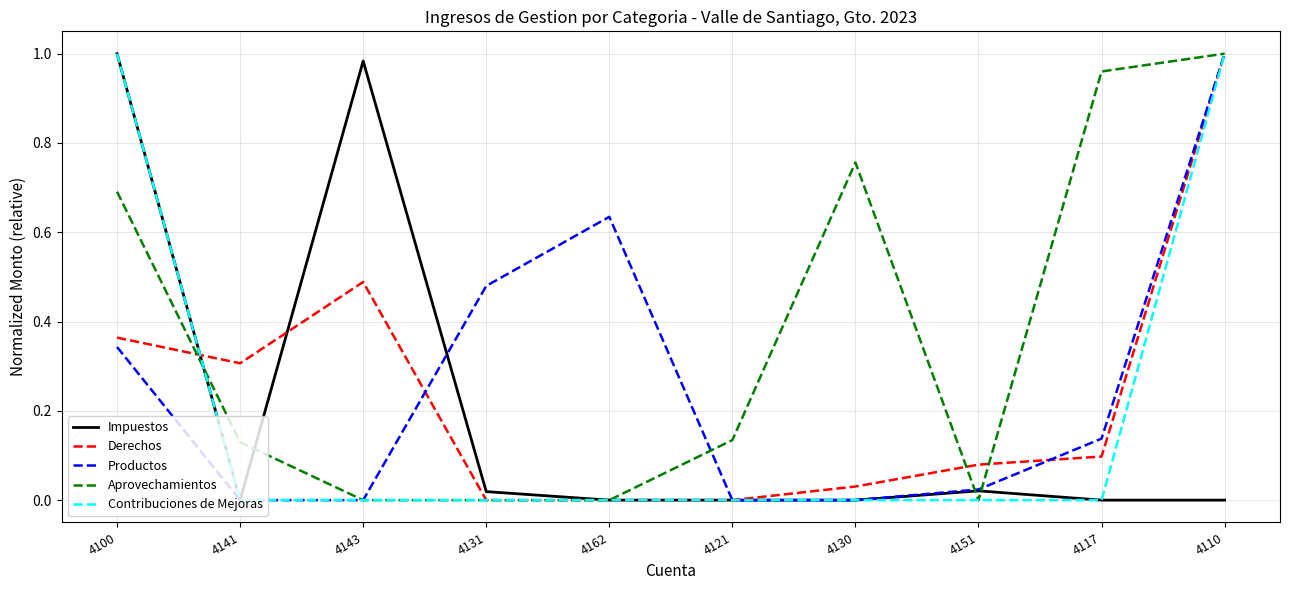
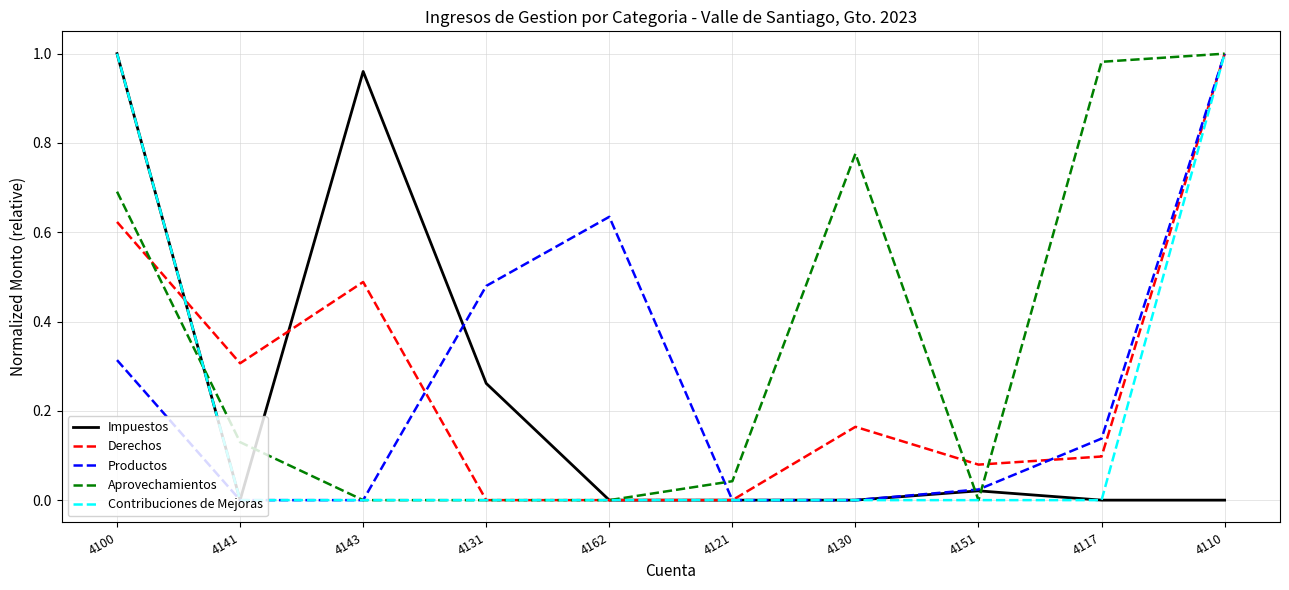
  {
    "Impuestos": {
-     "4143": 0.98,
-     "4131": 0.02,
+     "4143": 0.96,
+     "4131": 0.26,
      "4110": 0.00
    },
    "Derechos": {
-     "4100": 0.36,
+     "4100": 0.62,
      "4141": 0.31,
      "4143": 0.49,
-     "4130": 0.03,
+     "4130": 0.16,
      "4151": 0.08,
      "4117": 0.10
    },
    "Productos": {
-     "4100": 0.34,
+     "4100": 0.31,
      "4131": 0.48,
      "4162": 0.63,
      "4117": 0.14
    },
    "Aprovechamientos": {
      "4100": 0.69,
-     "4121": 0.13,
-     "4130": 0.76,
-     "4117": 0.96
+     "4121": 0.04,
+     "4130": 0.78,
+     "4117": 0.98
    }
  }
